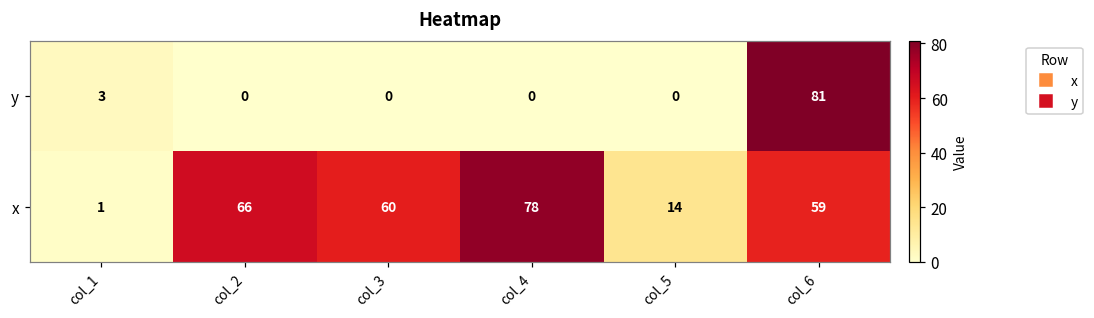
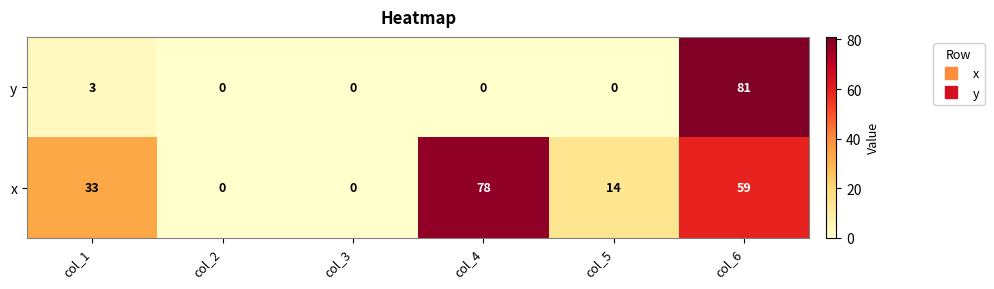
  {
    "y": {
      "col_1": 3,
      "col_2": 0,
      "col_3": 0,
      "col_4": 0,
      "col_5": 0,
      "col_6": 81
    },
    "x": {
-     "col_1": 1,
-     "col_2": 66,
-     "col_3": 60,
+     "col_1": 33,
+     "col_2": 0,
+     "col_3": 0,
      "col_4": 78,
      "col_5": 14,
      "col_6": 59
    }
  }
